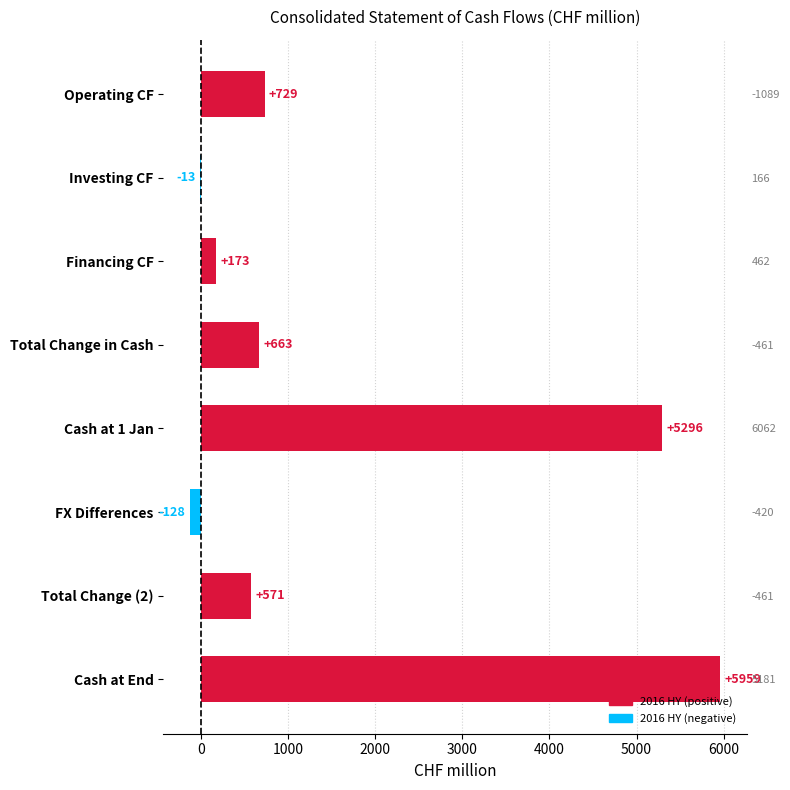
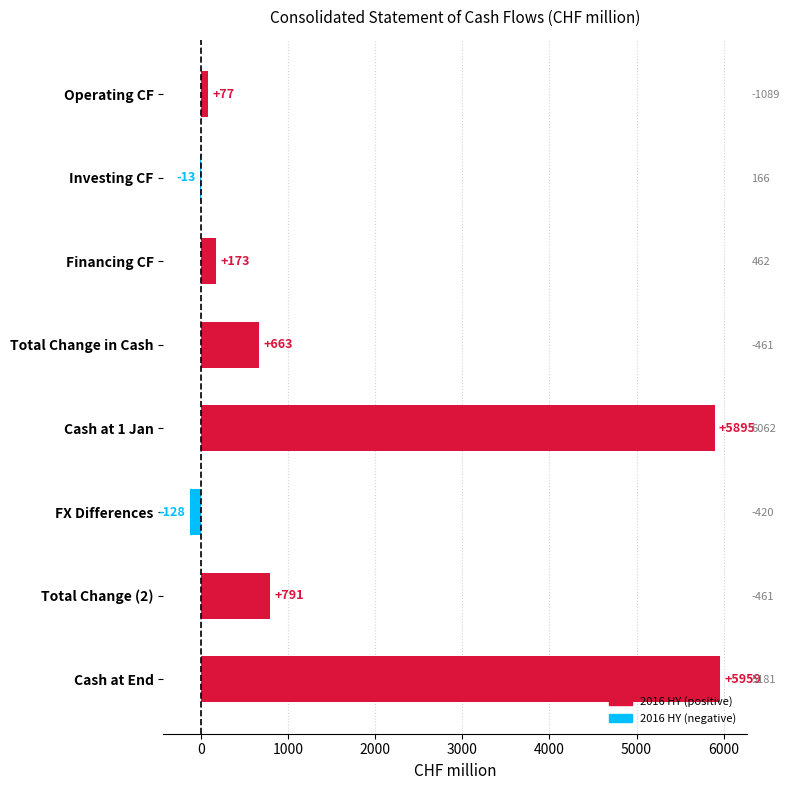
  {
-   "Operating CF": "+729",
+   "Operating CF": "+77",
    "Investing CF": "-13",
    "Financing CF": "+173",
    "Total Change in Cash": "+663",
-   "Cash at 1 Jan": "+5296",
+   "Cash at 1 Jan": "+5895",
    "FX Differences": "-128",
-   "Total Change (2)": "+571",
+   "Total Change (2)": "+791",
    "Cash at End": "+5959"
  }
